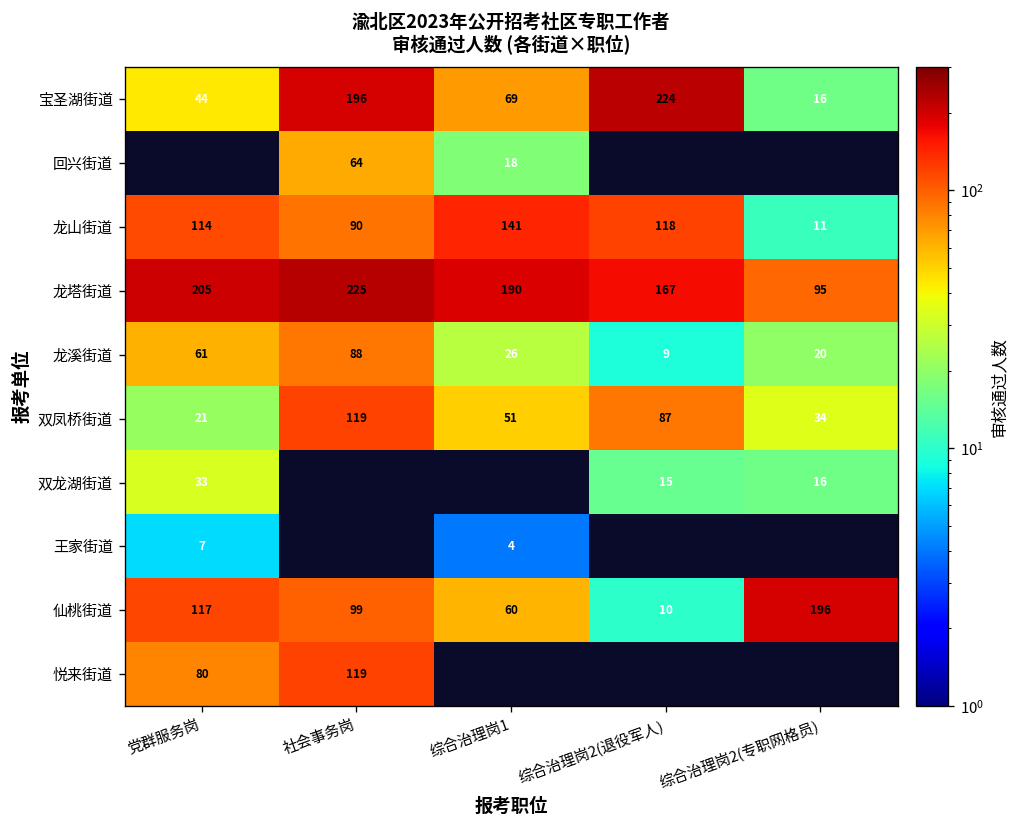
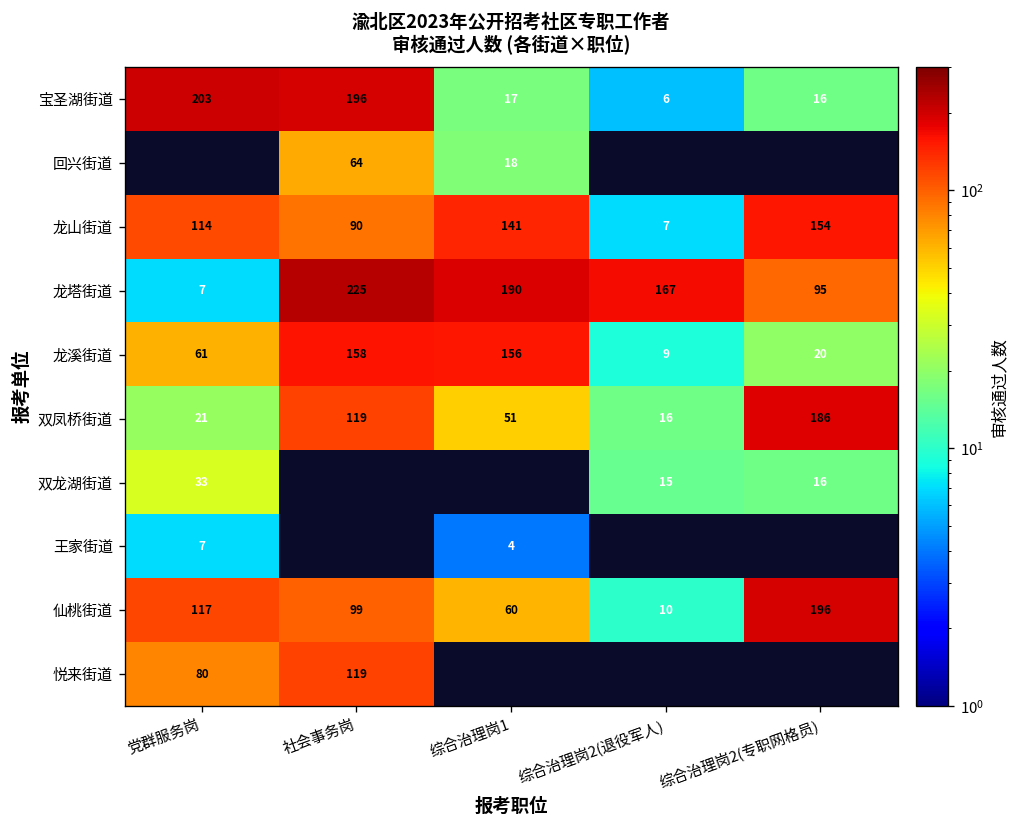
  {
    "宝圣湖街道": {
-     "党群服务岗": 44,
+     "党群服务岗": 203,
      "社会事务岗": 196,
-     "综合治理岗1": 69,
-     "综合治理岗2(退役军人)": 224,
+     "综合治理岗1": 17,
+     "综合治理岗2(退役军人)": 6,
      "综合治理岗2(专职网格员)": 16
    },
    "回兴街道": {
      "社会事务岗": 64,
      "综合治理岗1": 18
    },
    "龙山街道": {
      "党群服务岗": 114,
      "社会事务岗": 90,
      "综合治理岗1": 141,
-     "综合治理岗2(退役军人)": 118,
-     "综合治理岗2(专职网格员)": 11
+     "综合治理岗2(退役军人)": 7,
+     "综合治理岗2(专职网格员)": 154
    },
    "龙塔街道": {
-     "党群服务岗": 205,
+     "党群服务岗": 7,
      "社会事务岗": 225,
      "综合治理岗1": 190,
      "综合治理岗2(退役军人)": 167,
      "综合治理岗2(专职网格员)": 95
    },
    "龙溪街道": {
      "党群服务岗": 61,
-     "社会事务岗": 88,
-     "综合治理岗1": 26,
+     "社会事务岗": 158,
+     "综合治理岗1": 156,
      "综合治理岗2(退役军人)": 9,
      "综合治理岗2(专职网格员)": 20
    },
    "双凤桥街道": {
      "党群服务岗": 21,
      "社会事务岗": 119,
      "综合治理岗1": 51,
-     "综合治理岗2(退役军人)": 87,
-     "综合治理岗2(专职网格员)": 34
+     "综合治理岗2(退役军人)": 16,
+     "综合治理岗2(专职网格员)": 186
    },
    "双龙湖街道": {
      "党群服务岗": 33,
      "综合治理岗2(退役军人)": 15,
      "综合治理岗2(专职网格员)": 16
    },
    "王家街道": {
      "党群服务岗": 7,
      "综合治理岗1": 4
    },
    "仙桃街道": {
      "党群服务岗": 117,
      "社会事务岗": 99,
      "综合治理岗1": 60,
      "综合治理岗2(退役军人)": 10,
      "综合治理岗2(专职网格员)": 196
    },
    "悦来街道": {
      "党群服务岗": 80,
      "社会事务岗": 119
    }
  }
